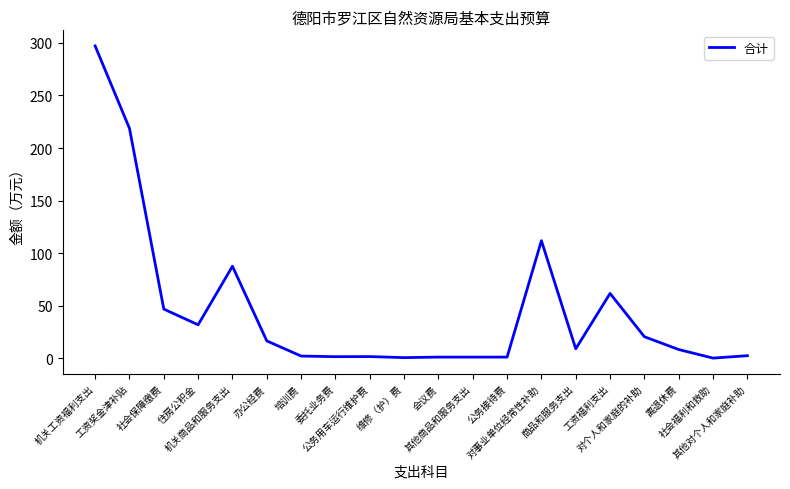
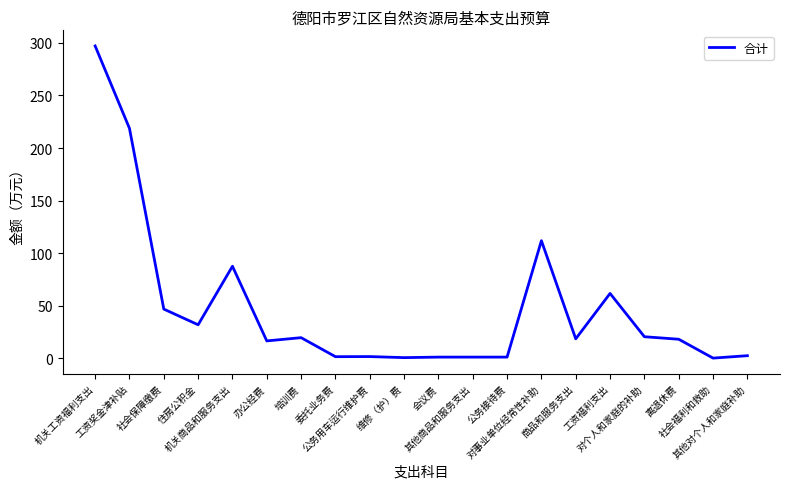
  {
    "机关工资福利支出": 297,
    "工资奖金津补贴": 219,
    "社会保障缴费": 47,
    "住房公积金": 32,
    "机关商品和服务支出": 87,
    "办公经费": 16,
-   "培训费": 2,
+   "培训费": 20,
    "委托业务费": 1,
    "公务用车运行维护费": 2,
    "维修（护）费": 1,
    "会议费": 1,
    "其他商品和服务支出": 1,
    "公务接待费": 1,
    "对事业单位经常性补助": 112,
-   "商品和服务支出": 9,
+   "商品和服务支出": 18,
    "工资福利支出": 62,
    "对个人和家庭的补助": 20,
-   "离退休费": 8,
+   "离退休费": 18,
    "社会福利和救助": 0,
    "其他对个人和家庭补助": 2
  }
